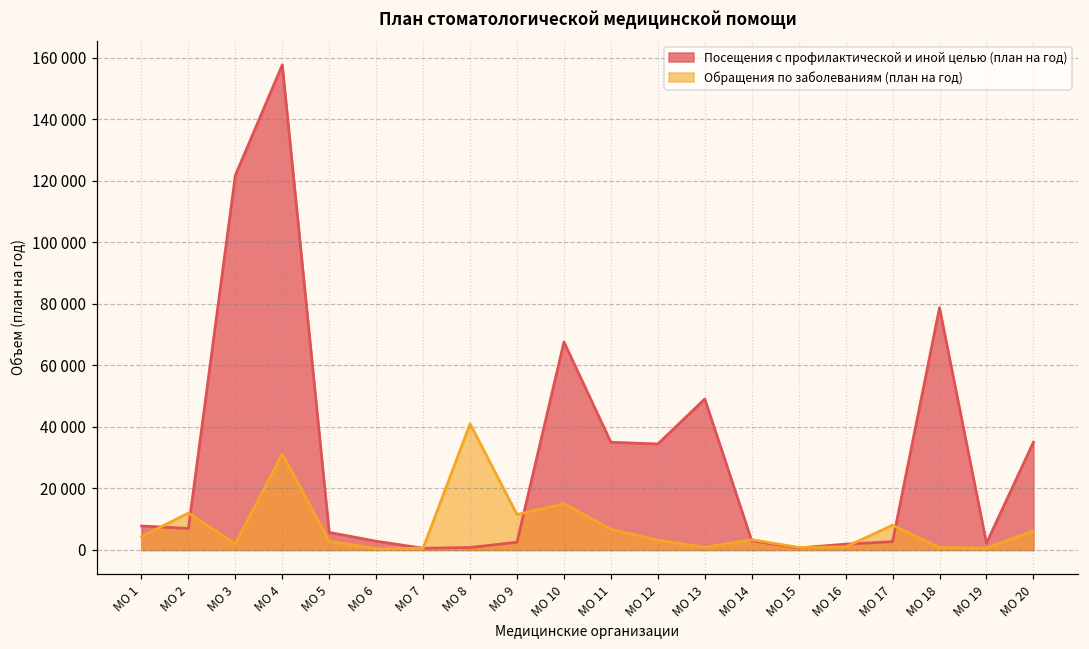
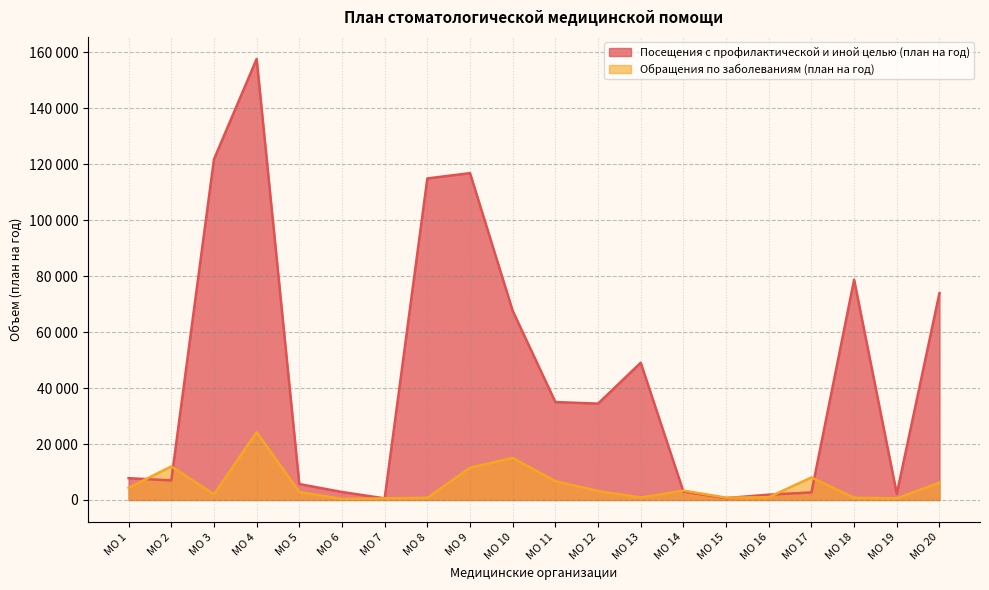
  {
    "Посещения с профилактической и иной целью (план на год)": {
      "МО 1": 8000,
      "МО 2": 7000,
      "МО 3": 122000,
      "МО 4": 158000,
      "МО 5": 6000,
      "МО 6": 3000,
-     "МО 8": 1000,
-     "МО 9": 3000,
+     "МО 8": 115000,
+     "МО 9": 117000,
      "МО 10": 68000,
      "МО 11": 35000,
      "МО 12": 34000,
      "МО 13": 49000,
      "МО 17": 3000,
      "МО 18": 79000,
      "МО 19": 2000,
-     "МО 20": 35000
+     "МО 20": 74000
    },
    "Обращения по заболеваниям (план на год)": {
      "МО 1": 4000,
      "МО 2": 12000,
      "МО 3": 2000,
-     "МО 4": 31000,
+     "МО 4": 24000,
      "МО 5": 3000,
      "МО 6": 0,
-     "МО 8": 41000,
+     "МО 8": 1000,
      "МО 9": 12000,
      "МО 10": 15000,
      "МО 11": 7000,
      "МО 12": 3000,
      "МО 13": 1000,
      "МО 17": 8000,
      "МО 18": 1000,
      "МО 19": 1000,
      "МО 20": 6000
    }
  }
